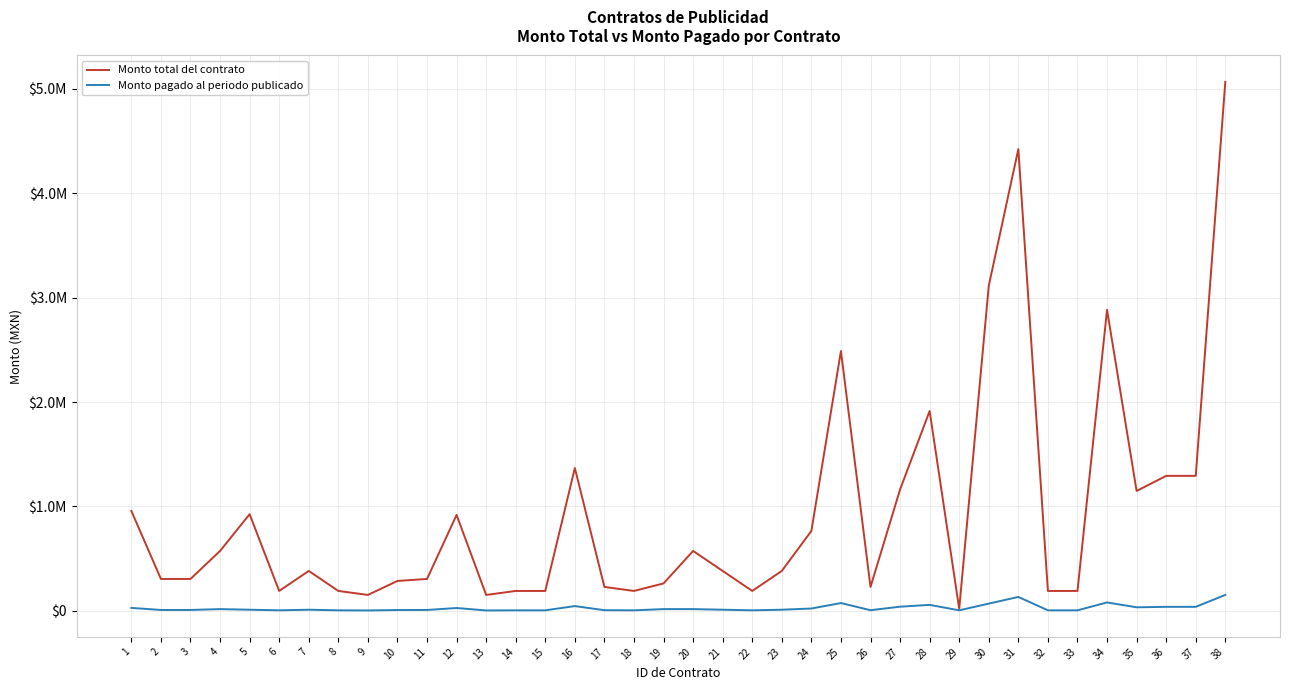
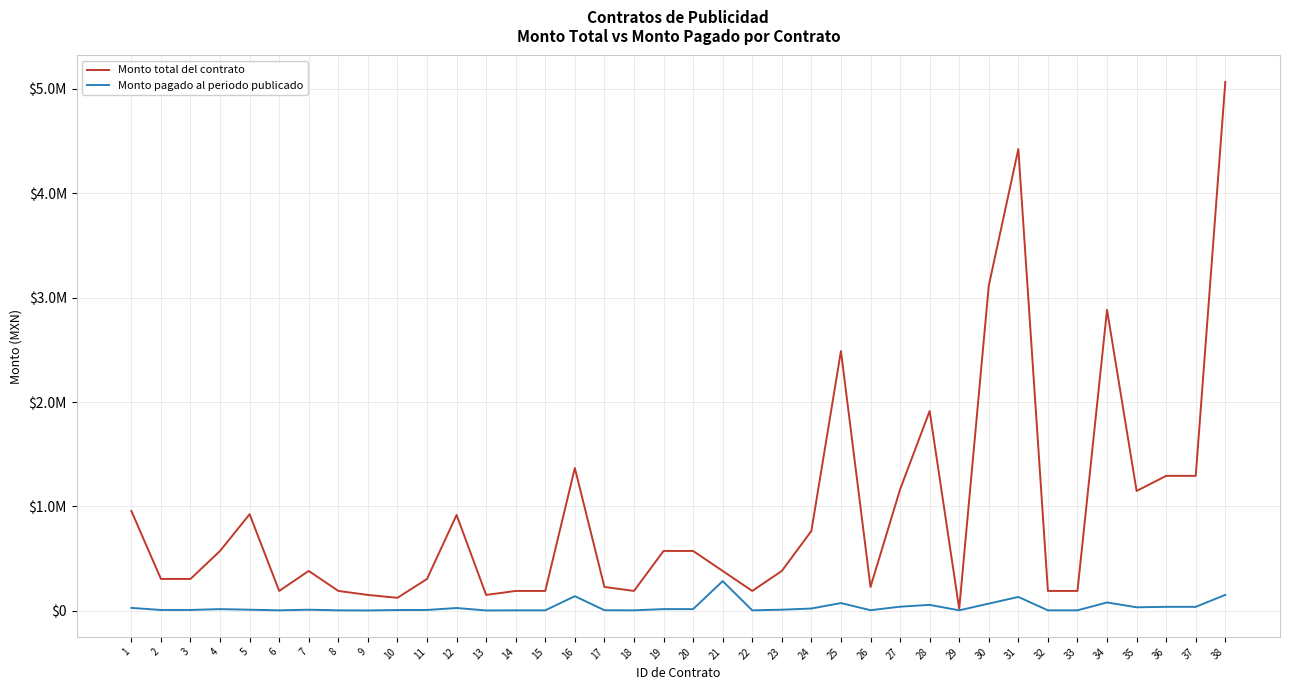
  {
    "Monto total del contrato": {
      "1": "$960000",
      "2": "$310000",
      "3": "$310000",
      "4": "$570000",
      "5": "$930000",
      "6": "$190000",
      "7": "$380000",
      "8": "$190000",
      "9": "$150000",
-     "10": "$290000",
+     "10": "$130000",
      "11": "$310000",
      "12": "$920000",
      "13": "$150000",
      "14": "$190000",
      "15": "$190000",
      "16": "$1370000",
      "17": "$230000",
      "18": "$190000",
-     "19": "$260000",
+     "19": "$570000",
      "20": "$570000",
      "21": "$380000",
      "22": "$190000",
      "23": "$380000",
      "24": "$770000",
      "25": "$2490000",
      "26": "$230000",
      "27": "$1160000",
      "28": "$1910000",
      "30": "$3110000",
      "31": "$4420000",
      "32": "$190000",
      "33": "$190000",
      "34": "$2880000",
      "35": "$1150000",
      "36": "$1290000",
      "37": "$1290000",
      "38": "$5060000"
    },
    "Monto pagado al periodo publicado": {
      "1": "$30000",
      "2": "$10000",
      "3": "$10000",
      "4": "$20000",
      "5": "$10000",
      "6": "$10000",
      "7": "$10000",
      "8": "$10000",
      "9": "$0",
      "10": "$10000",
      "11": "$10000",
      "12": "$30000",
      "13": "$0",
      "14": "$10000",
      "15": "$10000",
-     "16": "$50000",
+     "16": "$140000",
      "17": "$10000",
      "18": "$10000",
      "19": "$20000",
      "20": "$20000",
-     "21": "$10000",
+     "21": "$290000",
      "22": "$10000",
      "23": "$10000",
      "24": "$20000",
      "25": "$80000",
      "26": "$10000",
      "27": "$40000",
      "28": "$60000",
      "30": "$70000",
      "31": "$130000",
      "32": "$10000",
      "33": "$10000",
      "34": "$80000",
      "35": "$30000",
      "36": "$40000",
      "37": "$40000",
      "38": "$150000"
    }
  }
